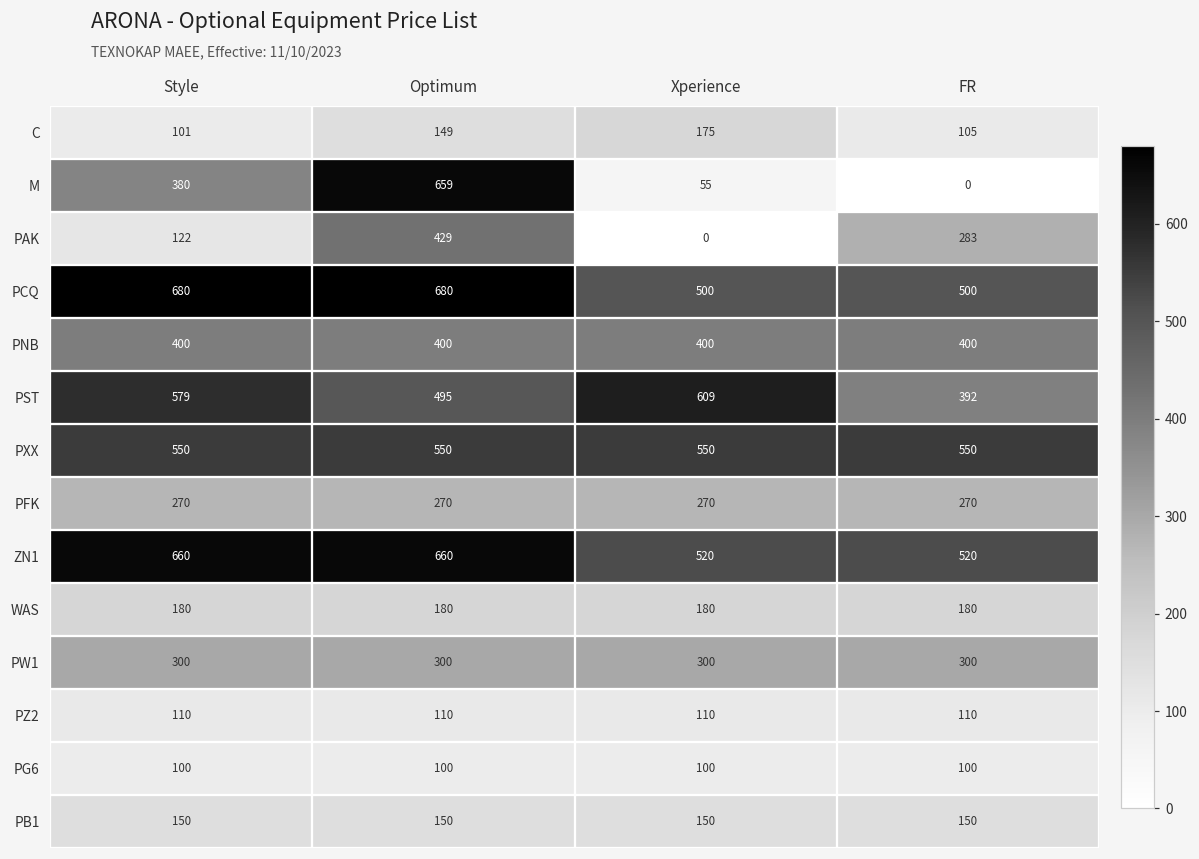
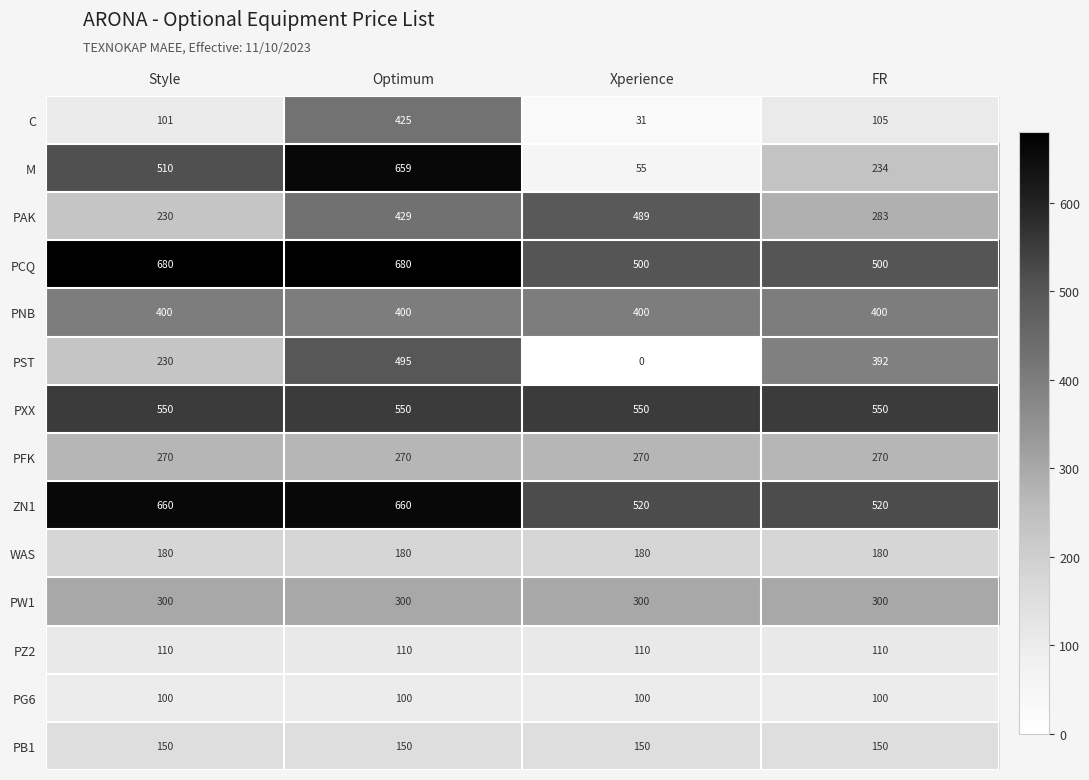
  {
    "C": {
      "Style": 101,
-     "Optimum": 149,
-     "Xperience": 175,
+     "Optimum": 425,
+     "Xperience": 31,
      "FR": 105
    },
    "M": {
-     "Style": 380,
+     "Style": 510,
      "Optimum": 659,
      "Xperience": 55,
-     "FR": 0
+     "FR": 234
    },
    "PAK": {
-     "Style": 122,
+     "Style": 230,
      "Optimum": 429,
-     "Xperience": 0,
+     "Xperience": 489,
      "FR": 283
    },
    "PCQ": {
      "Style": 680,
      "Optimum": 680,
      "Xperience": 500,
      "FR": 500
    },
    "PNB": {
      "Style": 400,
      "Optimum": 400,
      "Xperience": 400,
      "FR": 400
    },
    "PST": {
-     "Style": 579,
+     "Style": 230,
      "Optimum": 495,
-     "Xperience": 609,
+     "Xperience": 0,
      "FR": 392
    },
    "PXX": {
      "Style": 550,
      "Optimum": 550,
      "Xperience": 550,
      "FR": 550
    },
    "PFK": {
      "Style": 270,
      "Optimum": 270,
      "Xperience": 270,
      "FR": 270
    },
    "ZN1": {
      "Style": 660,
      "Optimum": 660,
      "Xperience": 520,
      "FR": 520
    },
    "WAS": {
      "Style": 180,
      "Optimum": 180,
      "Xperience": 180,
      "FR": 180
    },
    "PW1": {
      "Style": 300,
      "Optimum": 300,
      "Xperience": 300,
      "FR": 300
    },
    "PZ2": {
      "Style": 110,
      "Optimum": 110,
      "Xperience": 110,
      "FR": 110
    },
    "PG6": {
      "Style": 100,
      "Optimum": 100,
      "Xperience": 100,
      "FR": 100
    },
    "PB1": {
      "Style": 150,
      "Optimum": 150,
      "Xperience": 150,
      "FR": 150
    }
  }
